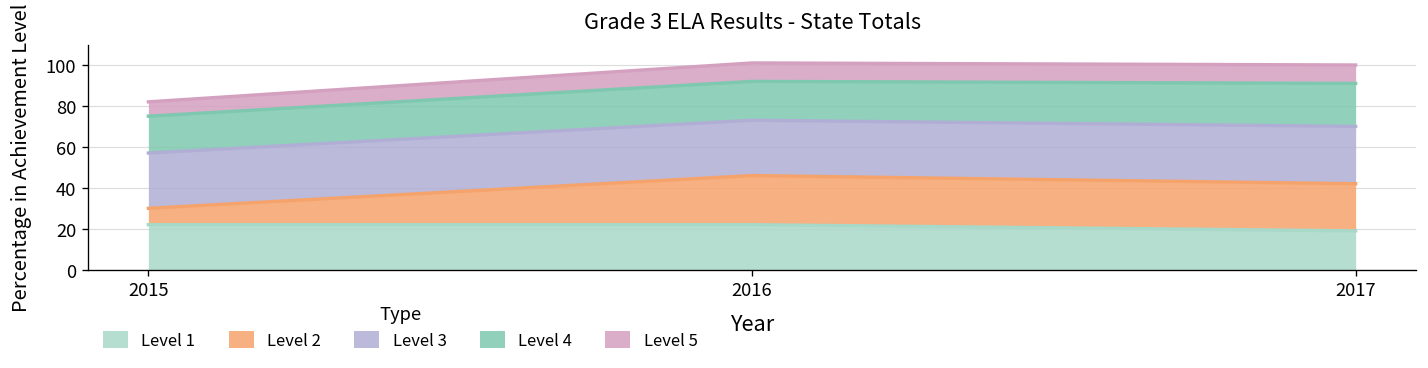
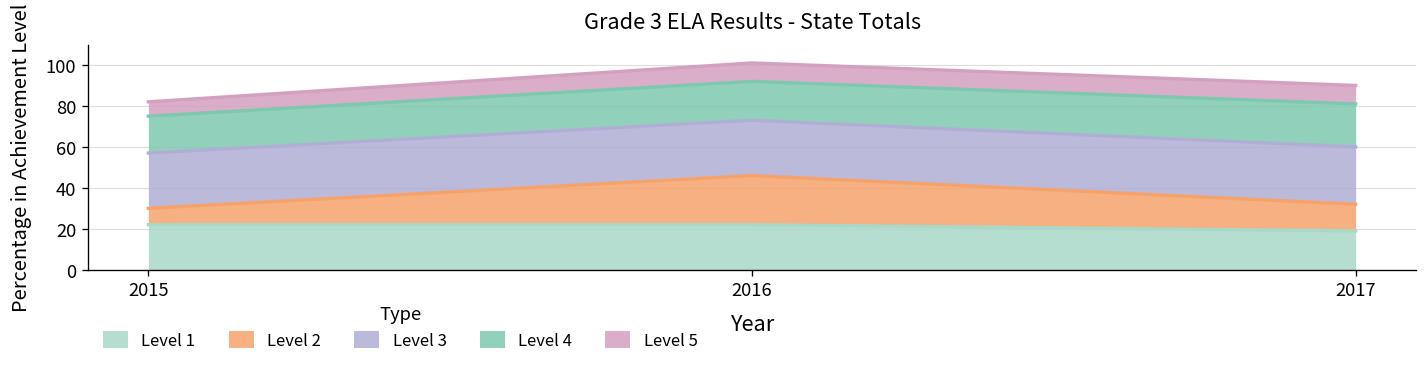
  {
    "Level 2": {
      "2015": 8,
      "2016": 24,
-     "2017": 23
+     "2017": 13
    }
  }
